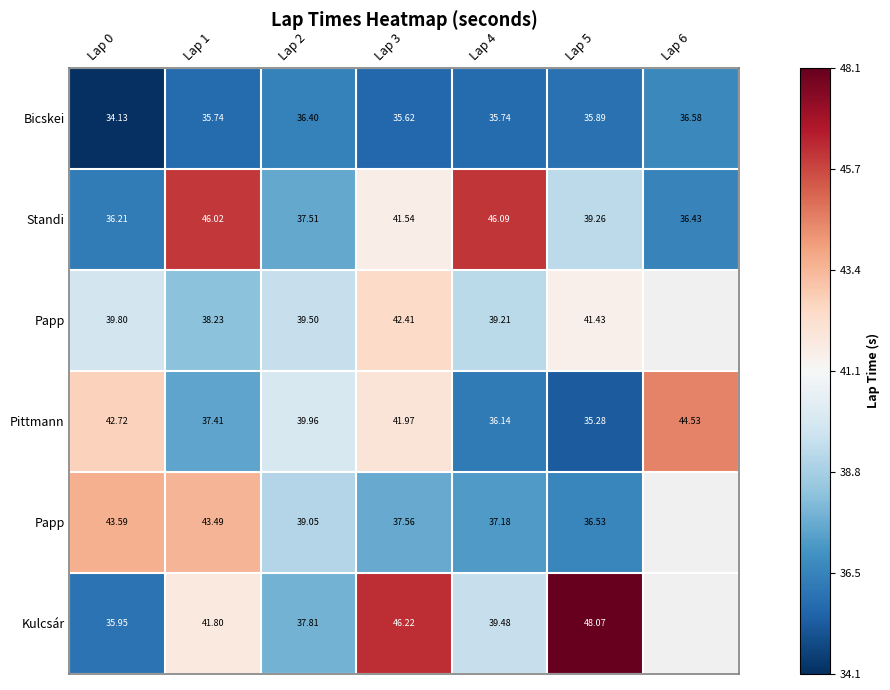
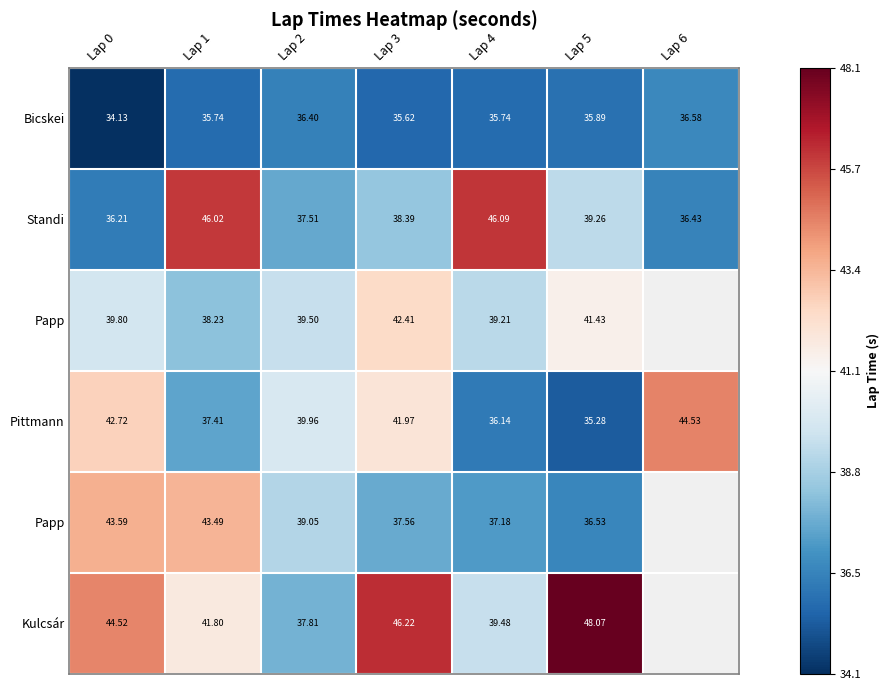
  {
    "Bicskei": {
      "Lap 0": 34.13,
      "Lap 1": 35.74,
      "Lap 2": 36.40,
      "Lap 3": 35.62,
      "Lap 4": 35.74,
      "Lap 5": 35.89,
      "Lap 6": 36.58
    },
    "Standi": {
      "Lap 0": 36.21,
      "Lap 1": 46.02,
      "Lap 2": 37.51,
-     "Lap 3": 41.54,
+     "Lap 3": 38.39,
      "Lap 4": 46.09,
      "Lap 5": 39.26,
      "Lap 6": 36.43
    },
    "Pittmann": {
      "Lap 0": 42.72,
      "Lap 1": 37.41,
      "Lap 2": 39.96,
      "Lap 3": 41.97,
      "Lap 4": 36.14,
      "Lap 5": 35.28,
      "Lap 6": 44.53
    },
    "Kulcsár": {
-     "Lap 0": 35.95,
+     "Lap 0": 44.52,
      "Lap 1": 41.80,
      "Lap 2": 37.81,
      "Lap 3": 46.22,
      "Lap 4": 39.48,
      "Lap 5": 48.07
    }
  }
